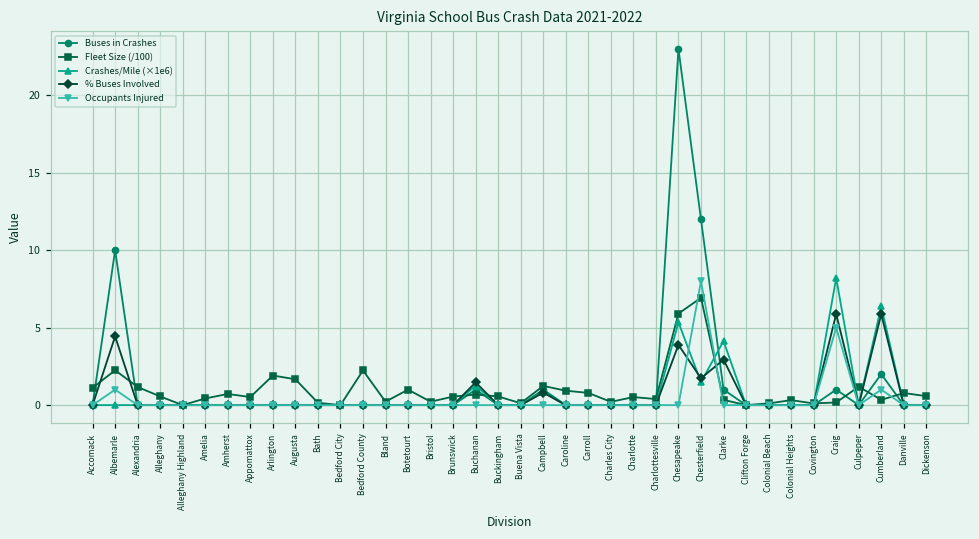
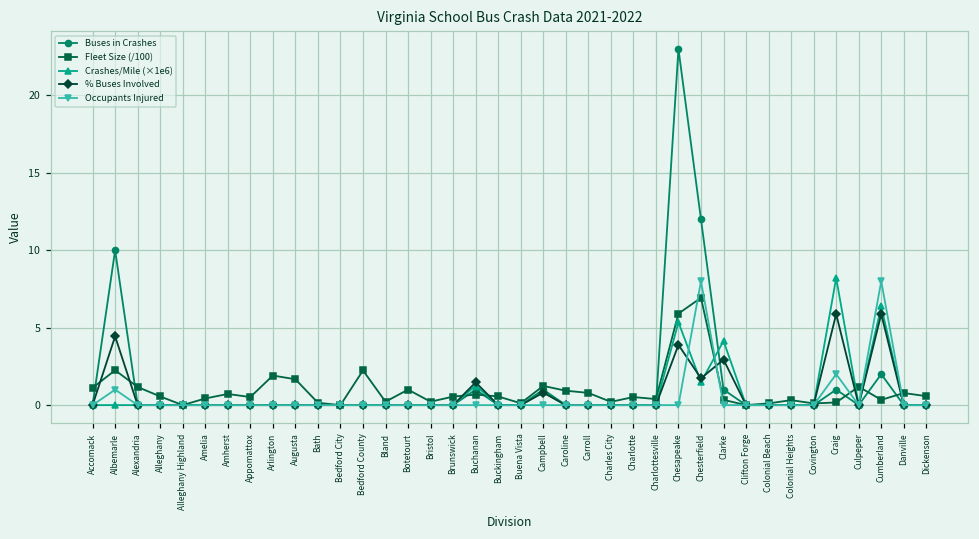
  {
    "Occupants Injured": {
      "Albemarle": 1,
      "Buchanan": 0,
      "Campbell": 0,
      "Chesapeake": 0,
      "Chesterfield": 8,
      "Clarke": 0,
-     "Craig": 5,
-     "Cumberland": 1
+     "Craig": 2,
+     "Cumberland": 8
    }
  }
